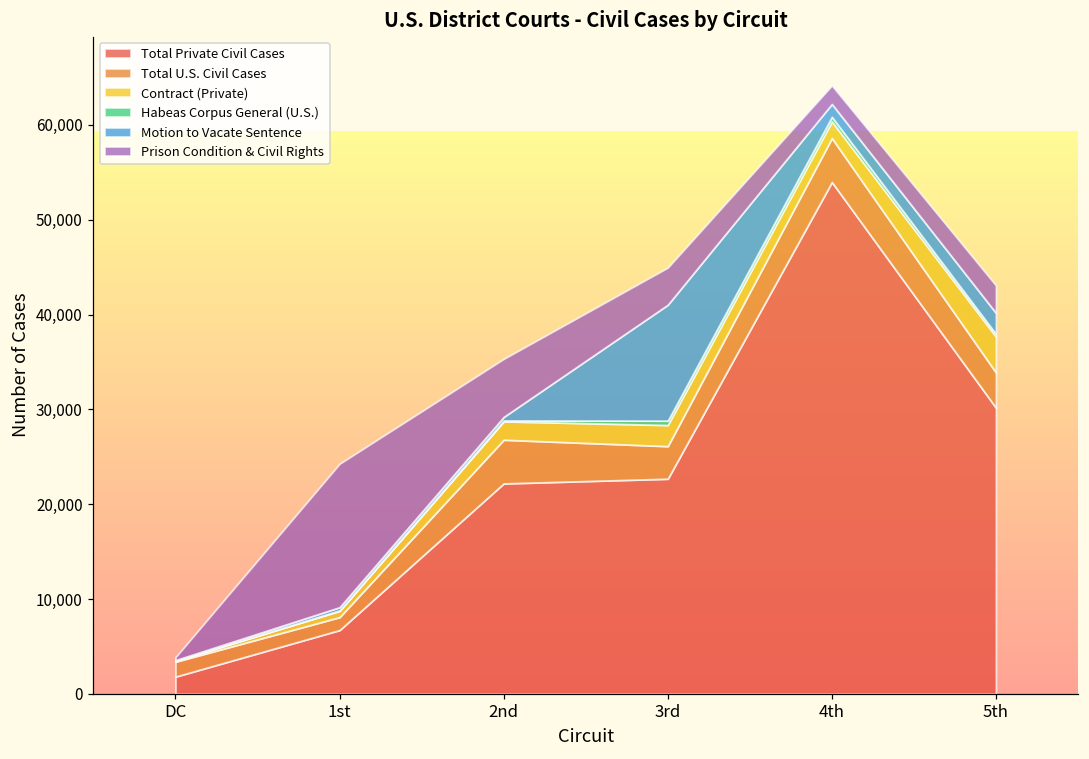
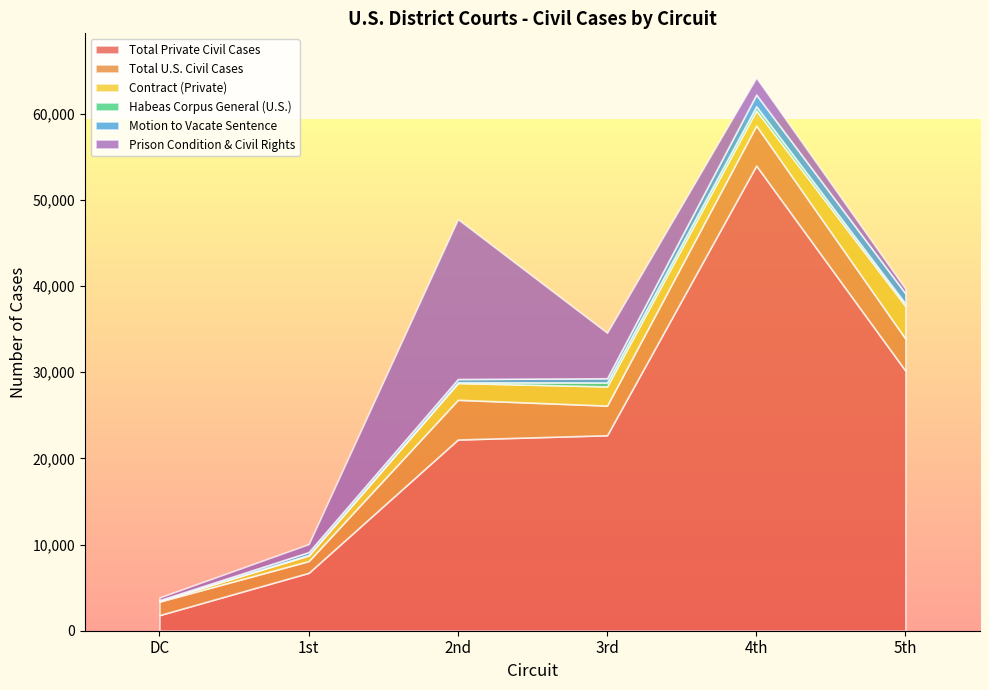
  {
    "Contract (Private)": {
      "3rd": "2,000",
      "4th": "2,000"
    },
    "Habeas Corpus General (U.S.)": {
      "3rd": "0",
      "4th": "0"
    },
    "Motion to Vacate Sentence": {
      "1st": "0",
      "2nd": "0",
-     "3rd": "12,000",
+     "3rd": "0",
      "4th": "1,000",
-     "5th": "2,000"
+     "5th": "1,000"
    },
    "Prison Condition & Civil Rights": {
      "DC": "0",
-     "1st": "15,000",
-     "2nd": "6,000",
-     "3rd": "4,000",
+     "1st": "1,000",
+     "2nd": "19,000",
+     "3rd": "5,000",
      "4th": "2,000",
-     "5th": "3,000"
+     "5th": "1,000"
    }
  }
